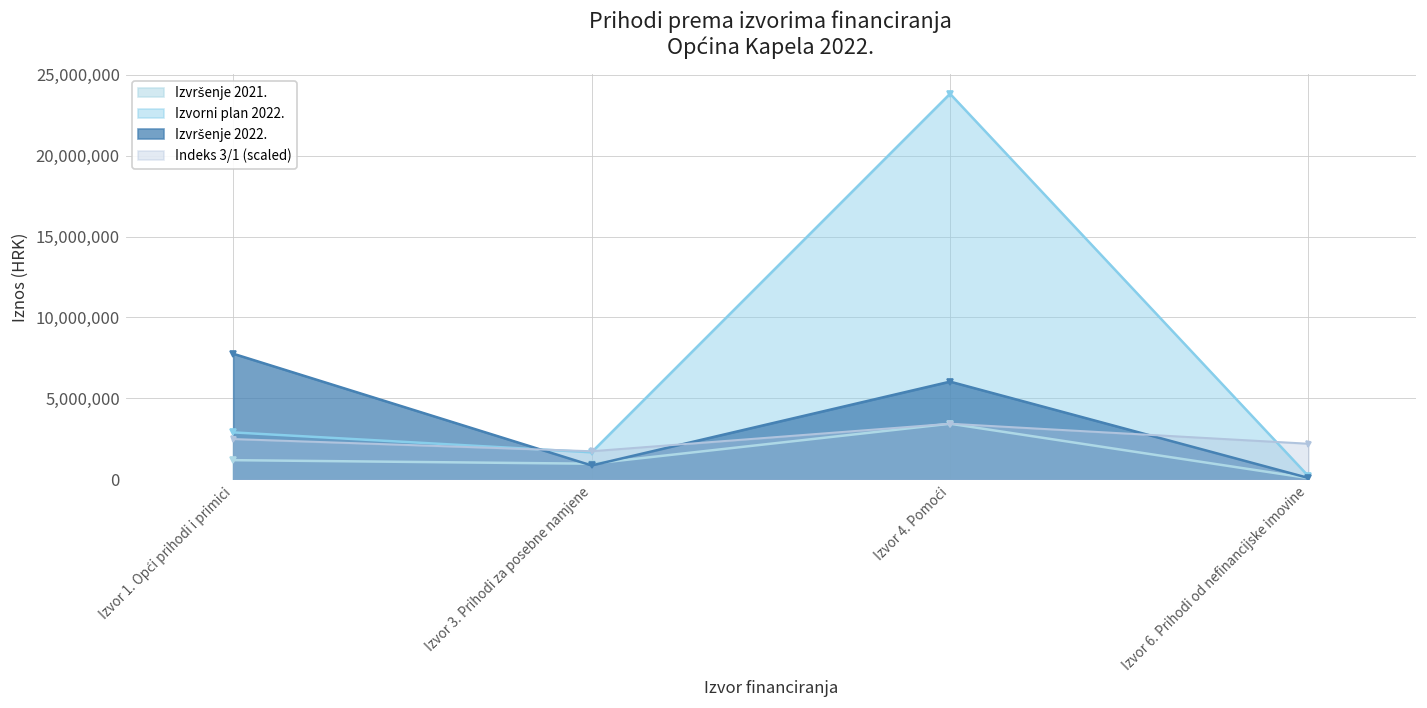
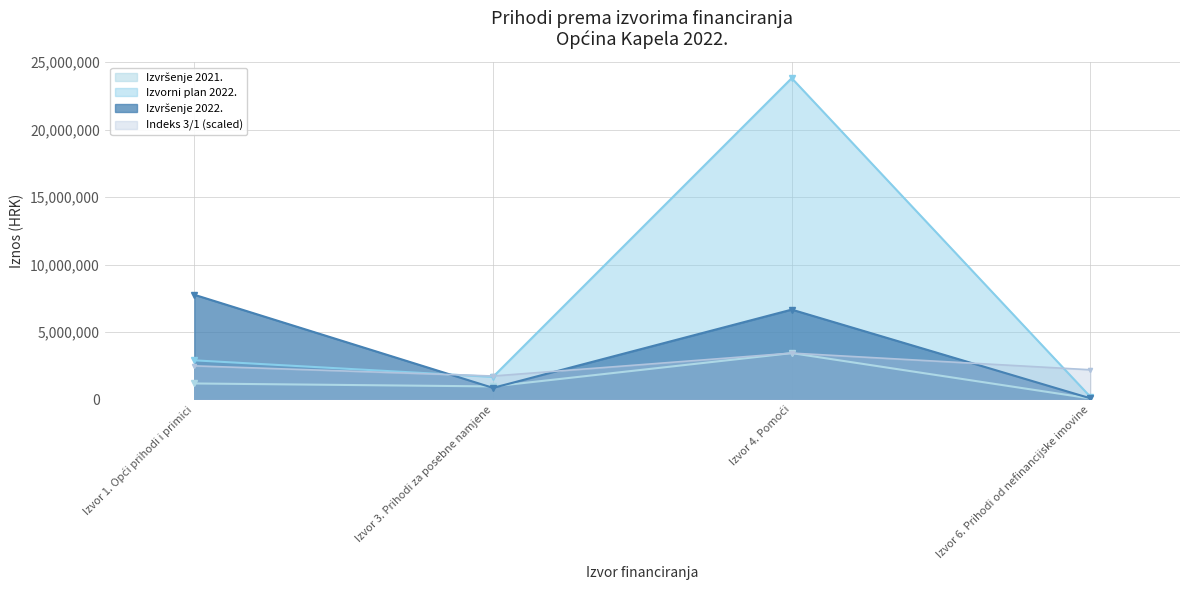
  {
    "Izvršenje 2022.": {
      "Izvor 1. Opći prihodi i primici": "7,800,000",
-     "Izvor 4. Pomoći": "6,000,000"
+     "Izvor 4. Pomoći": "6,700,000"
    }
  }
